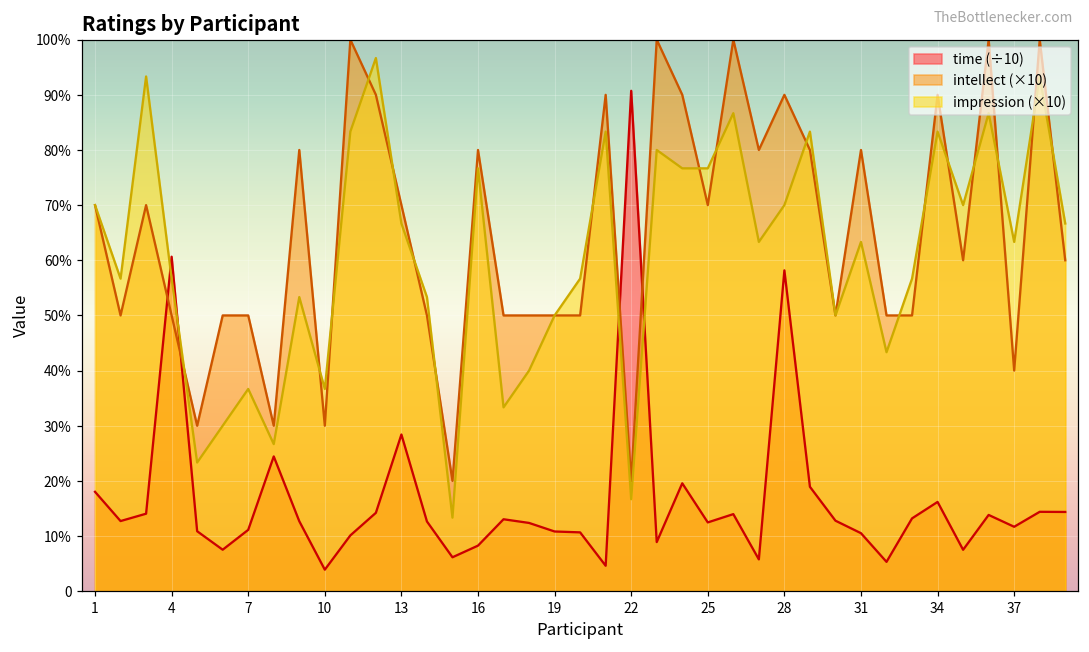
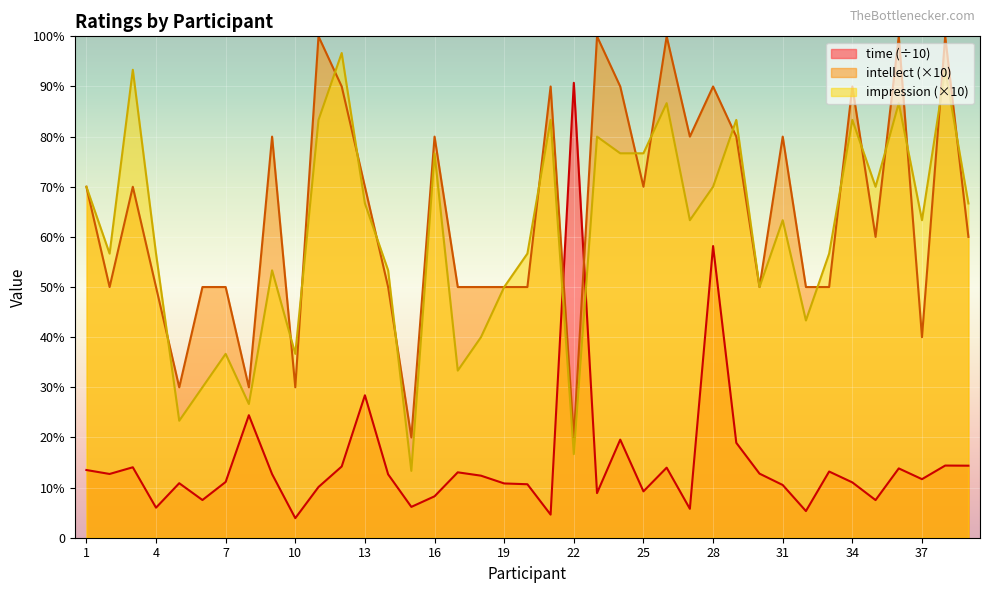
  {
    "time (÷10)": {
-     "1": "18%",
-     "4": "61%",
+     "1": "14%",
+     "4": "6%",
      "7": "11%",
      "10": "4%",
      "13": "28%",
      "16": "8%",
      "19": "11%",
      "22": "91%",
-     "25": "12%",
+     "25": "9%",
      "28": "58%",
      "31": "11%",
-     "34": "16%",
+     "34": "11%",
      "37": "12%"
    }
  }
